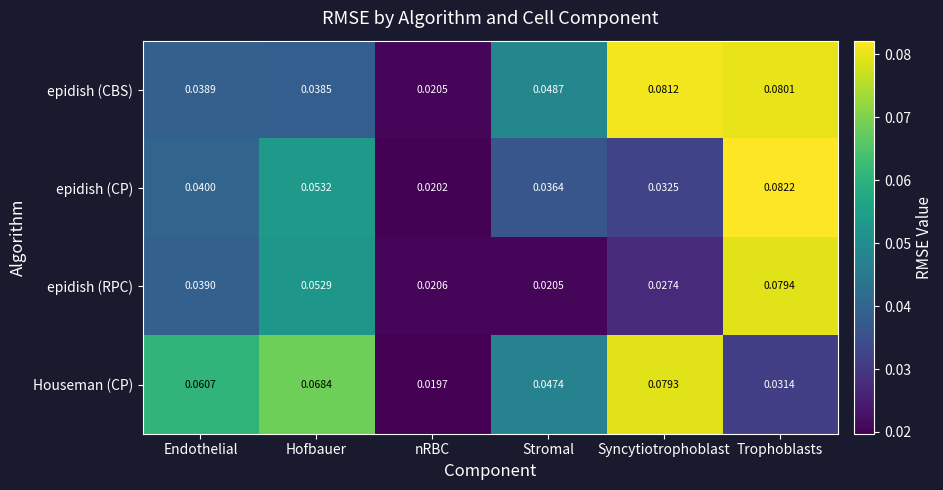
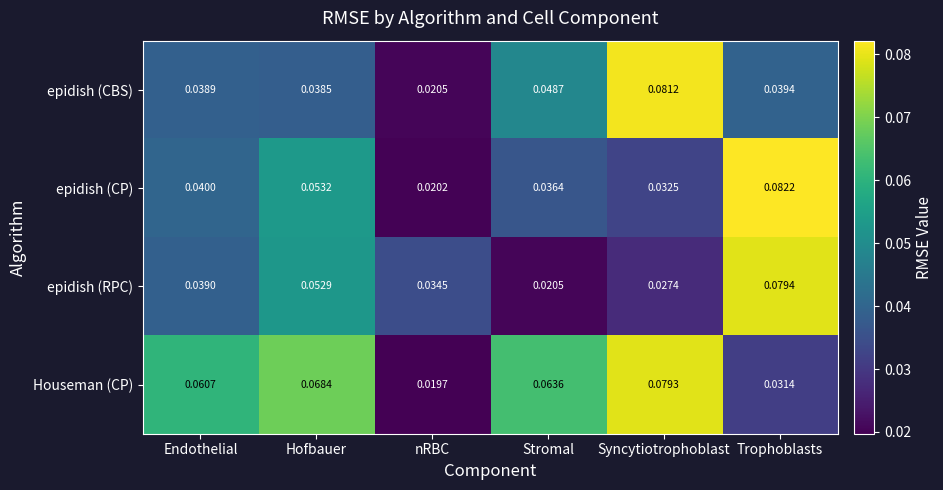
  {
    "epidish (CBS)": {
      "Endothelial": 0.0389,
      "Hofbauer": 0.0385,
      "nRBC": 0.0205,
      "Stromal": 0.0487,
      "Syncytiotrophoblast": 0.0812,
-     "Trophoblasts": 0.0801
+     "Trophoblasts": 0.0394
    },
    "epidish (CP)": {
      "Endothelial": 0.0400,
      "Hofbauer": 0.0532,
      "nRBC": 0.0202,
      "Stromal": 0.0364,
      "Syncytiotrophoblast": 0.0325,
      "Trophoblasts": 0.0822
    },
    "epidish (RPC)": {
      "Endothelial": 0.0390,
      "Hofbauer": 0.0529,
-     "nRBC": 0.0206,
+     "nRBC": 0.0345,
      "Stromal": 0.0205,
      "Syncytiotrophoblast": 0.0274,
      "Trophoblasts": 0.0794
    },
    "Houseman (CP)": {
      "Endothelial": 0.0607,
      "Hofbauer": 0.0684,
      "nRBC": 0.0197,
-     "Stromal": 0.0474,
+     "Stromal": 0.0636,
      "Syncytiotrophoblast": 0.0793,
      "Trophoblasts": 0.0314
    }
  }
